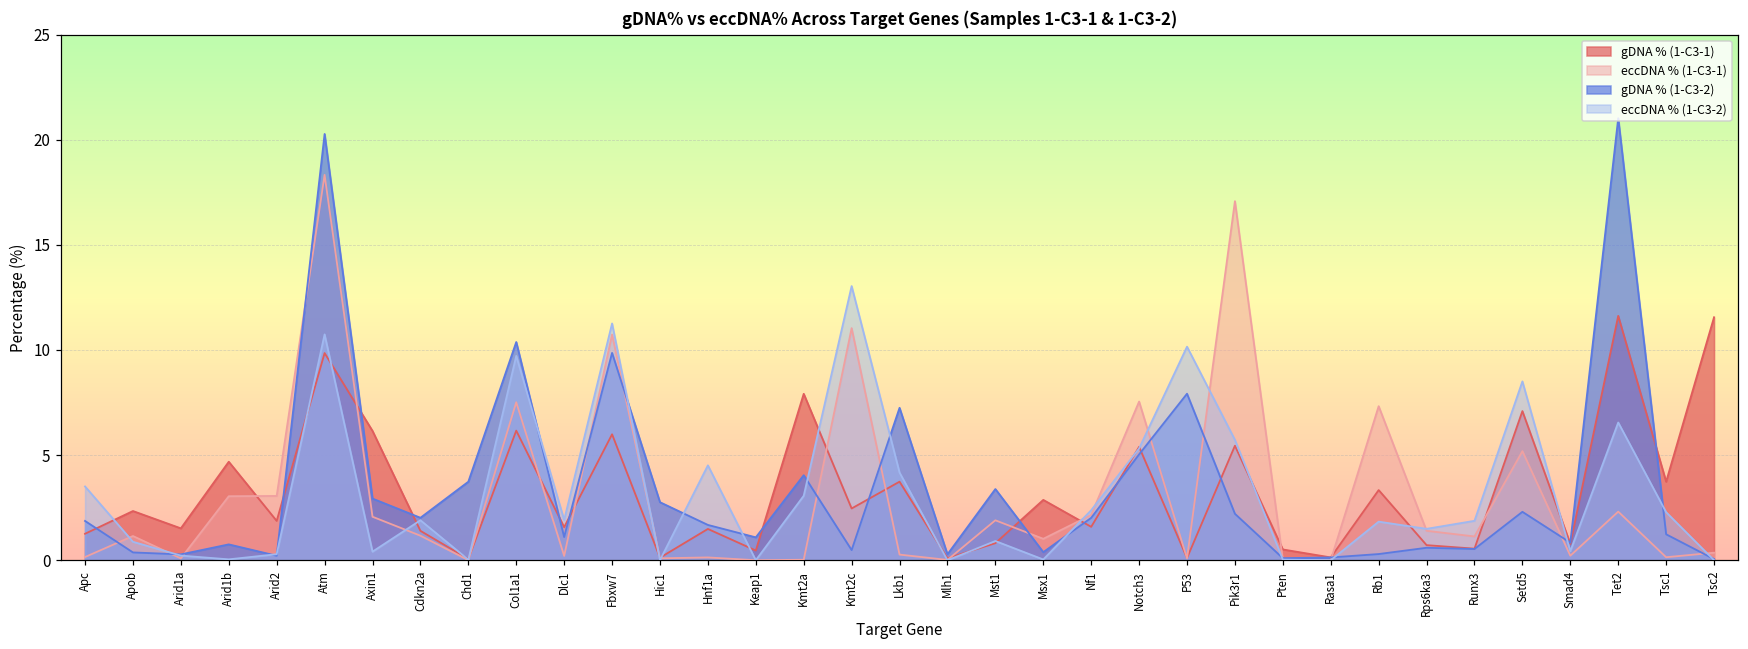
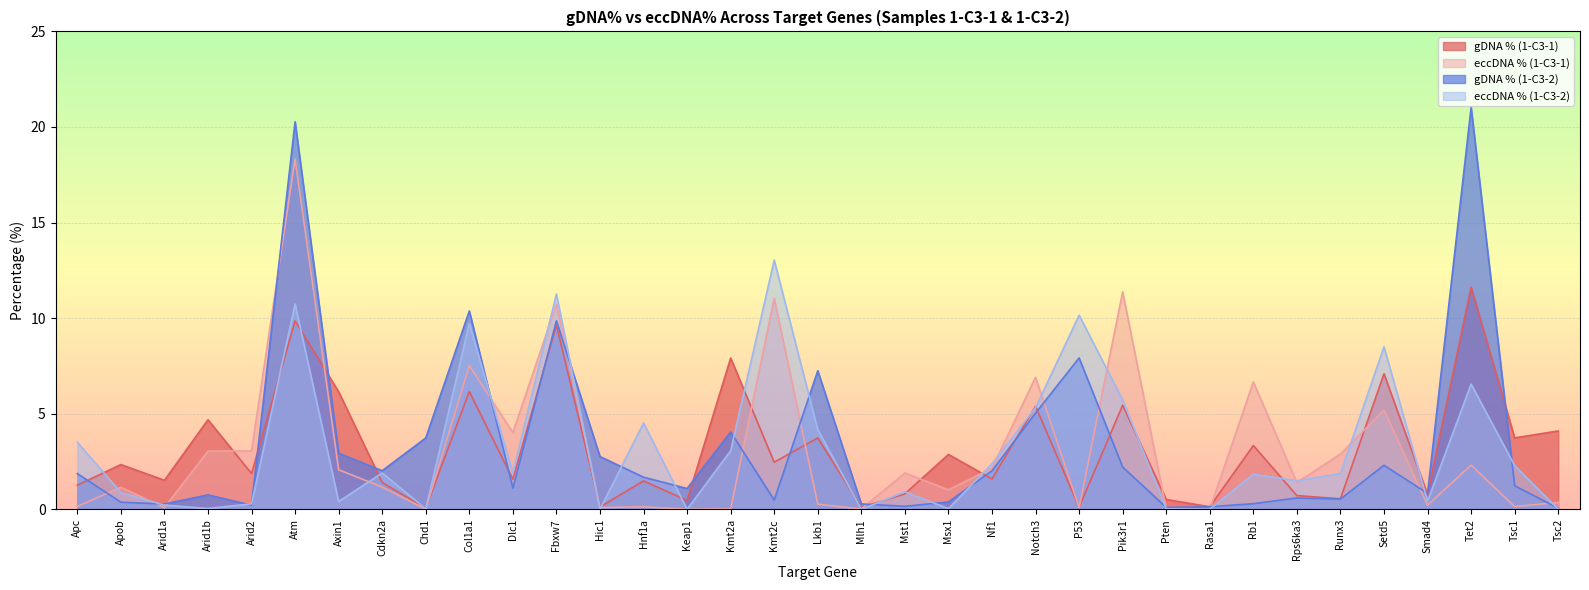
  {
    "gDNA % (1-C3-1)": {
      "Apc": 1.3,
      "Apob": 2.3,
      "Arid1a": 1.5,
      "Arid1b": 4.7,
      "Arid2": 1.9,
      "Atm": 9.9,
      "Axin1": 6.2,
      "Cdkn2a": 1.4,
      "Col1a1": 6.2,
      "Dlc1": 1.6,
-     "Fbxw7": 6.0,
+     "Fbxw7": 9.6,
      "Hnf1a": 1.5,
      "Keap1": 0.5,
      "Kmt2a": 7.9,
      "Kmt2c": 2.5,
      "Lkb1": 3.7,
      "Msx1": 2.9,
      "Nf1": 1.6,
      "Pik3r1": 5.4,
      "Pten": 0.5,
      "Rb1": 3.3,
      "Setd5": 7.1,
      "Tet2": 11.6,
      "Tsc1": 3.7,
-     "Tsc2": 11.6
+     "Tsc2": 4.1
    },
    "eccDNA % (1-C3-1)": {
      "Apc": 0.2,
      "Apob": 1.2,
      "Arid1b": 3.0,
      "Arid2": 3.1,
      "Atm": 18.3,
      "Axin1": 2.1,
      "Cdkn2a": 1.2,
      "Col1a1": 7.5,
-     "Dlc1": 0.2,
+     "Dlc1": 4.0,
      "Fbxw7": 10.7,
      "Hnf1a": 0.1,
      "Kmt2a": 0.0,
      "Kmt2c": 11.0,
      "Lkb1": 0.3,
      "Mst1": 1.9,
      "Msx1": 1.0,
      "Nf1": 2.2,
-     "Notch3": 7.5,
-     "Pik3r1": 17.1,
-     "Rb1": 7.3,
-     "Runx3": 1.1,
+     "Notch3": 6.9,
+     "Pik3r1": 11.4,
+     "Rb1": 6.7,
+     "Runx3": 2.9,
      "Setd5": 5.2,
      "Smad4": 0.2,
      "Tet2": 2.3,
      "Tsc1": 0.1,
      "Tsc2": 0.4
    },
    "gDNA % (1-C3-2)": {
      "Apc": 1.9,
      "Apob": 0.4,
      "Arid1b": 0.8,
      "Atm": 20.3,
      "Axin1": 2.9,
      "Chd1": 3.7,
      "Col1a1": 10.4,
      "Dlc1": 1.1,
      "Fbxw7": 9.9,
      "Hic1": 2.8,
      "Hnf1a": 1.7,
      "Keap1": 1.1,
      "Kmt2a": 4.0,
      "Kmt2c": 0.5,
      "Lkb1": 7.2,
      "Mlh1": 0.3,
-     "Mst1": 3.4,
+     "Mst1": 0.2,
      "Msx1": 0.4,
      "Nf1": 2.0,
      "Notch3": 5.0,
      "P53": 7.9,
      "Pik3r1": 2.2,
      "Rb1": 0.3,
      "Setd5": 2.3,
      "Tet2": 21.0,
      "Tsc1": 1.2
    },
    "eccDNA % (1-C3-2)": {
      "Apc": 3.5,
      "Apob": 0.9,
      "Arid1b": 0.0,
      "Atm": 10.7,
      "Axin1": 0.4,
      "Col1a1": 9.7,
      "Dlc1": 1.9,
      "Fbxw7": 11.3,
      "Hnf1a": 4.5,
      "Kmt2a": 3.1,
      "Kmt2c": 13.0,
      "Lkb1": 4.2,
      "Msx1": 0.0,
      "Nf1": 2.4,
      "P53": 10.2,
      "Pik3r1": 5.7,
      "Rb1": 1.8,
      "Runx3": 1.9,
      "Setd5": 8.5,
      "Smad4": 0.4,
      "Tet2": 6.6,
      "Tsc1": 2.3
    }
  }
